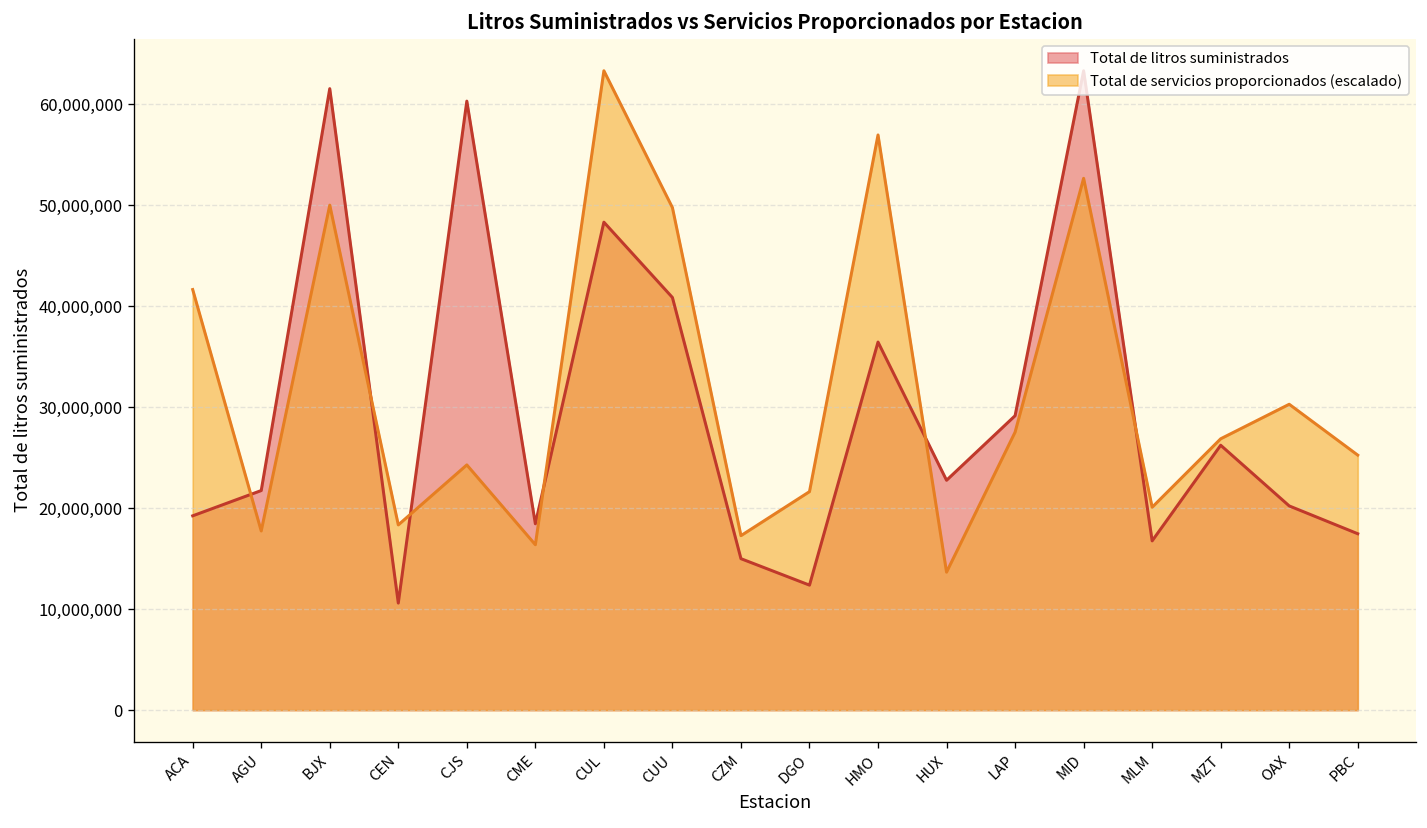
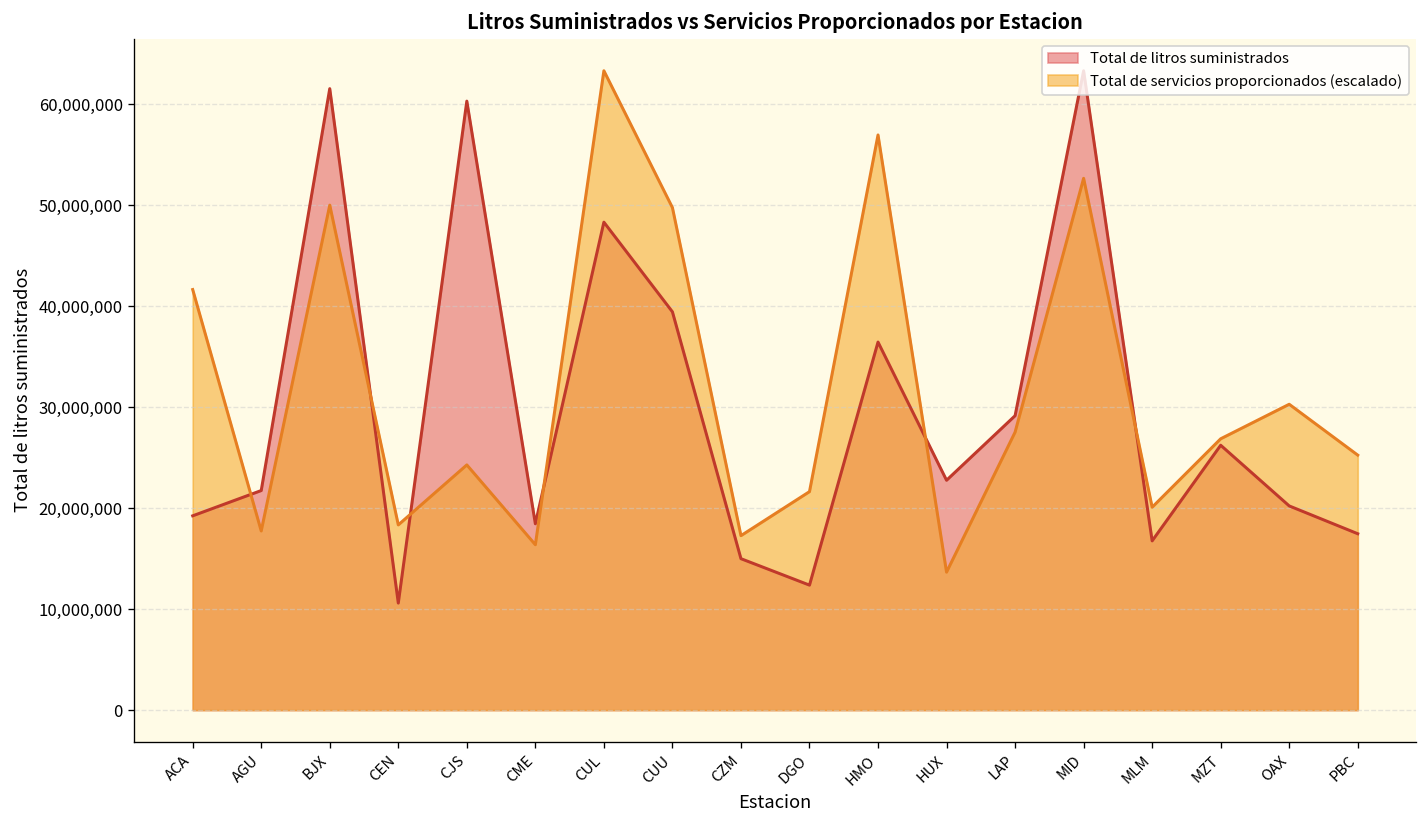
  {
    "Total de litros suministrados": {
      "ACA": "19,000,000",
      "AGU": "22,000,000",
      "BJX": "62,000,000",
      "CEN": "11,000,000",
      "CJS": "60,000,000",
      "CME": "18,000,000",
      "CUL": "48,000,000",
-     "CUU": "41,000,000",
+     "CUU": "39,000,000",
      "CZM": "15,000,000",
      "DGO": "12,000,000",
      "HMO": "36,000,000",
      "HUX": "23,000,000",
      "LAP": "29,000,000",
      "MLM": "17,000,000",
      "MZT": "26,000,000",
      "OAX": "20,000,000",
      "PBC": "17,000,000"
    },
    "Total de servicios proporcionados (escalado)": {
      "ACA": "42,000,000",
      "AGU": "18,000,000",
      "BJX": "50,000,000",
      "CEN": "18,000,000",
      "CJS": "24,000,000",
      "CME": "16,000,000",
      "CUL": "63,000,000",
      "CUU": "50,000,000",
      "CZM": "17,000,000",
      "DGO": "22,000,000",
      "HMO": "57,000,000",
      "HUX": "14,000,000",
      "LAP": "28,000,000",
      "MID": "53,000,000",
      "MLM": "20,000,000",
      "MZT": "27,000,000",
      "OAX": "30,000,000",
      "PBC": "25,000,000"
    }
  }
